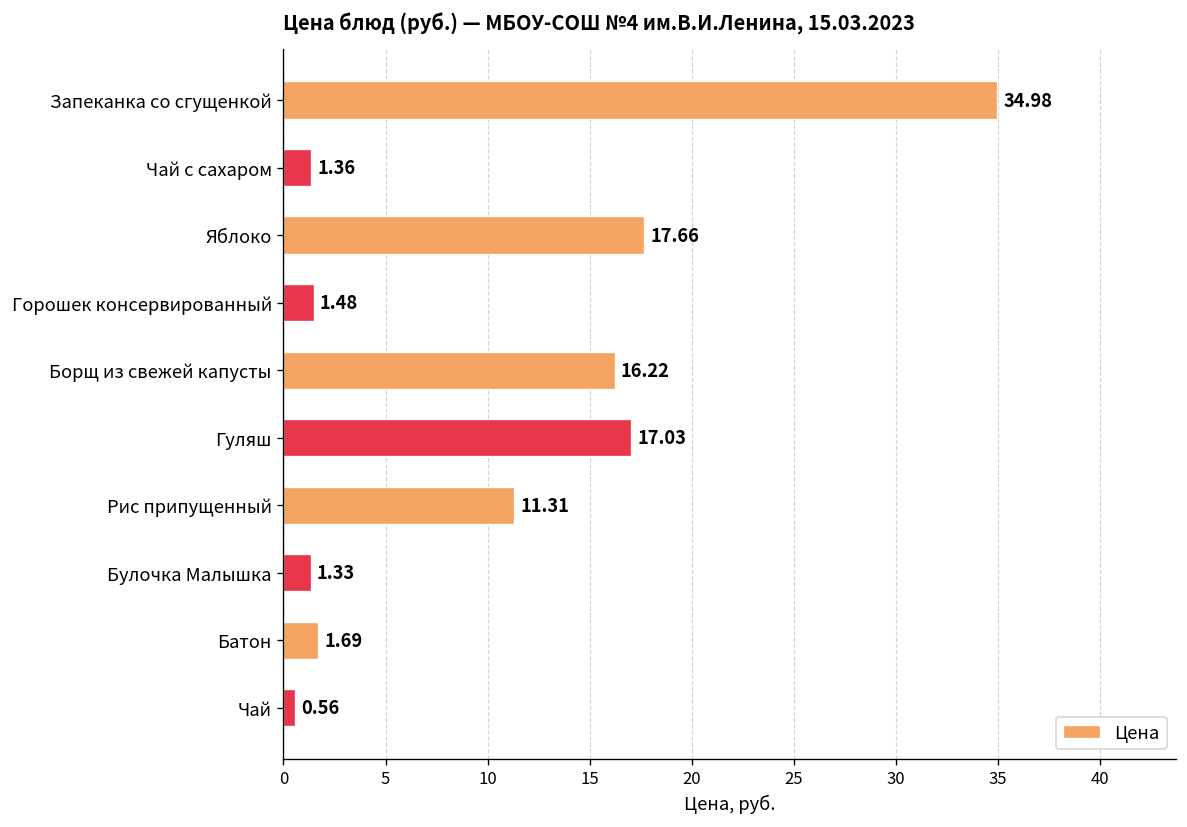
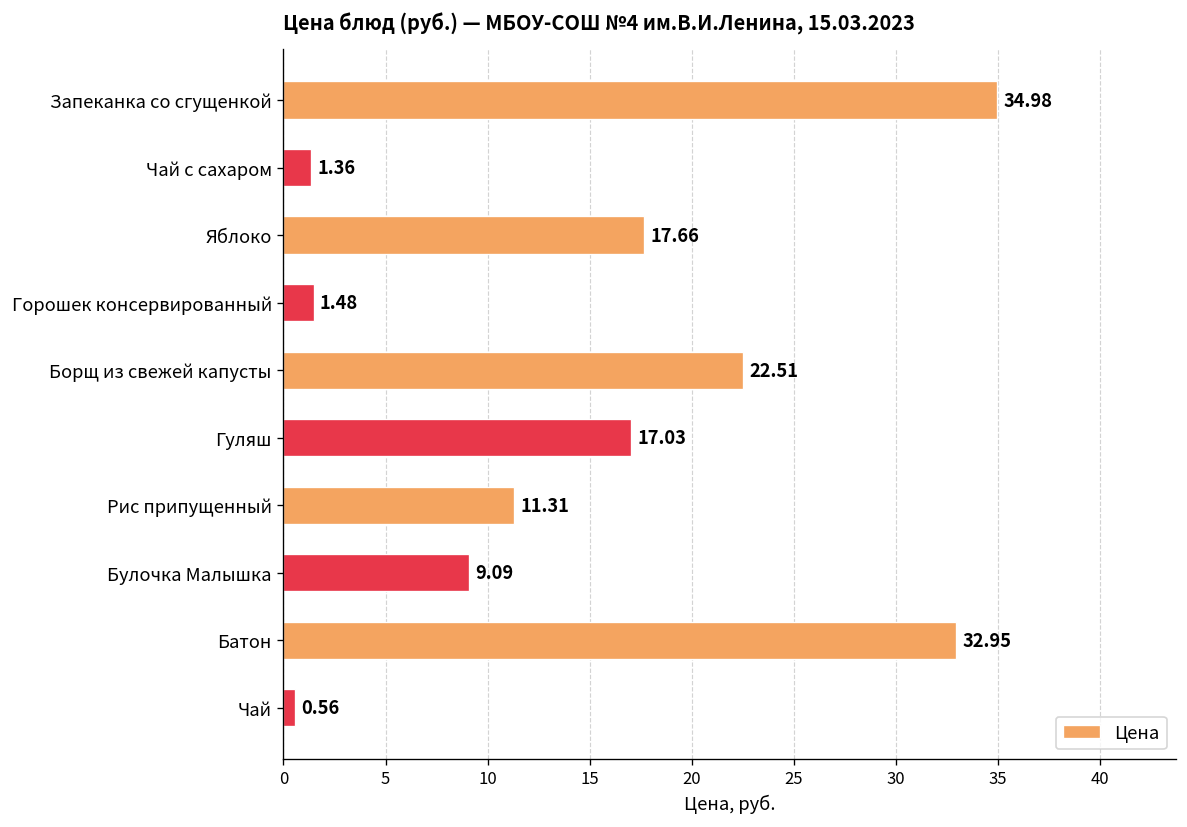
  {
    "Запеканка со сгущенкой": 34.98,
    "Чай с сахаром": 1.36,
    "Яблоко": 17.66,
    "Горошек консервированный": 1.48,
-   "Борщ из свежей капусты": 16.22,
+   "Борщ из свежей капусты": 22.51,
    "Гуляш": 17.03,
    "Рис припущенный": 11.31,
-   "Булочка Малышка": 1.33,
-   "Батон": 1.69,
+   "Булочка Малышка": 9.09,
+   "Батон": 32.95,
    "Чай": 0.56
  }
